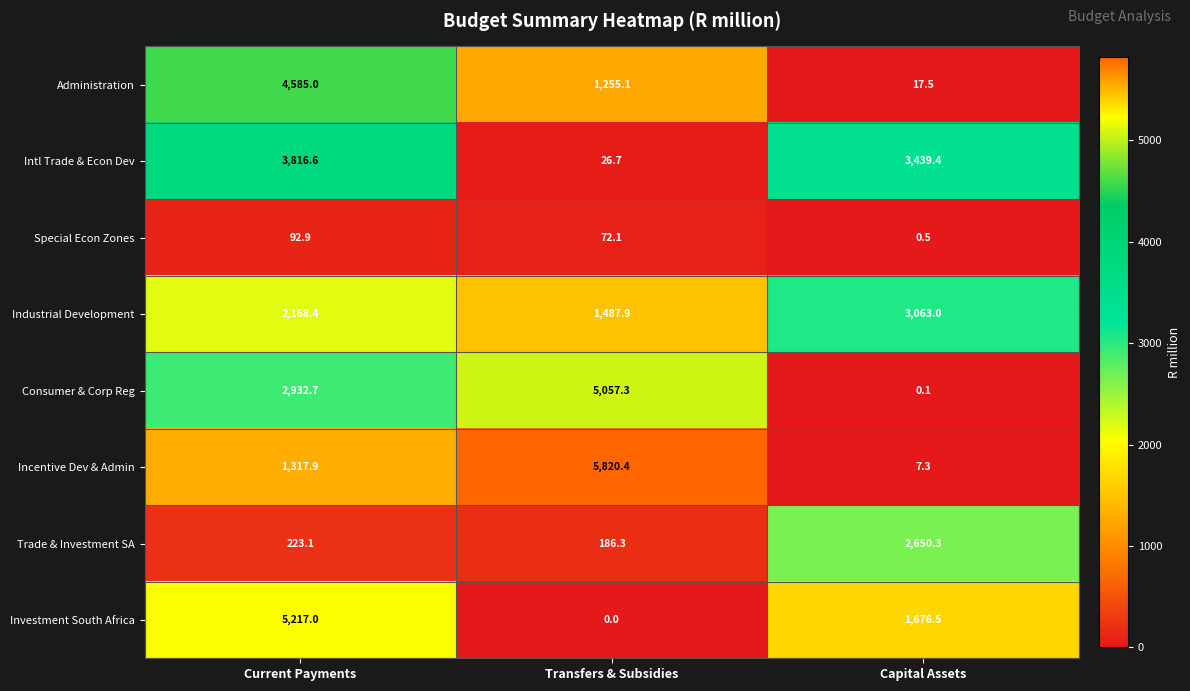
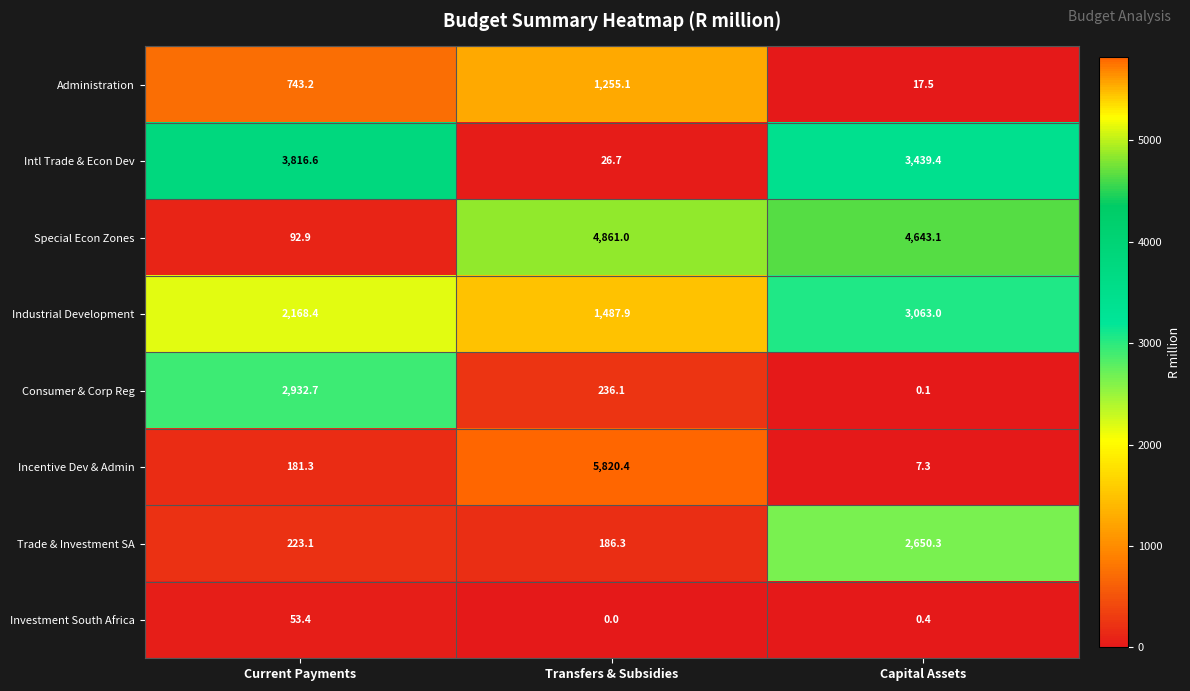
  {
    "Administration": {
-     "Current Payments": "4,585.0",
+     "Current Payments": "743.2",
      "Transfers & Subsidies": "1,255.1",
      "Capital Assets": "17.5"
    },
    "Intl Trade & Econ Dev": {
      "Current Payments": "3,816.6",
      "Transfers & Subsidies": "26.7",
      "Capital Assets": "3,439.4"
    },
    "Special Econ Zones": {
      "Current Payments": "92.9",
-     "Transfers & Subsidies": "72.1",
-     "Capital Assets": "0.5"
+     "Transfers & Subsidies": "4,861.0",
+     "Capital Assets": "4,643.1"
    },
    "Industrial Development": {
      "Current Payments": "2,168.4",
      "Transfers & Subsidies": "1,487.9",
      "Capital Assets": "3,063.0"
    },
    "Consumer & Corp Reg": {
      "Current Payments": "2,932.7",
-     "Transfers & Subsidies": "5,057.3",
+     "Transfers & Subsidies": "236.1",
      "Capital Assets": "0.1"
    },
    "Incentive Dev & Admin": {
-     "Current Payments": "1,317.9",
+     "Current Payments": "181.3",
      "Transfers & Subsidies": "5,820.4",
      "Capital Assets": "7.3"
    },
    "Trade & Investment SA": {
      "Current Payments": "223.1",
      "Transfers & Subsidies": "186.3",
      "Capital Assets": "2,650.3"
    },
    "Investment South Africa": {
-     "Current Payments": "5,217.0",
+     "Current Payments": "53.4",
      "Transfers & Subsidies": "0.0",
-     "Capital Assets": "1,676.5"
+     "Capital Assets": "0.4"
    }
  }
